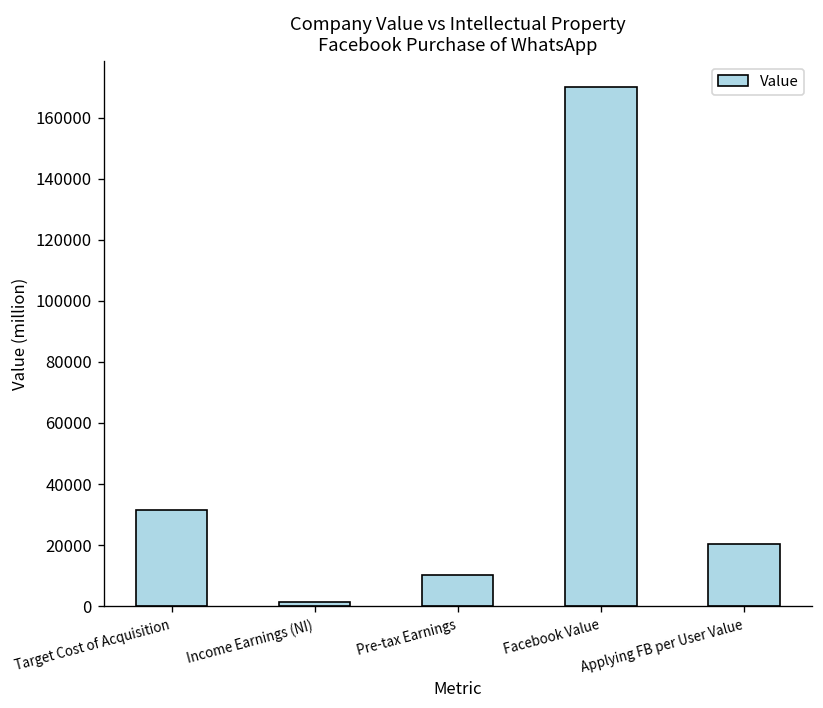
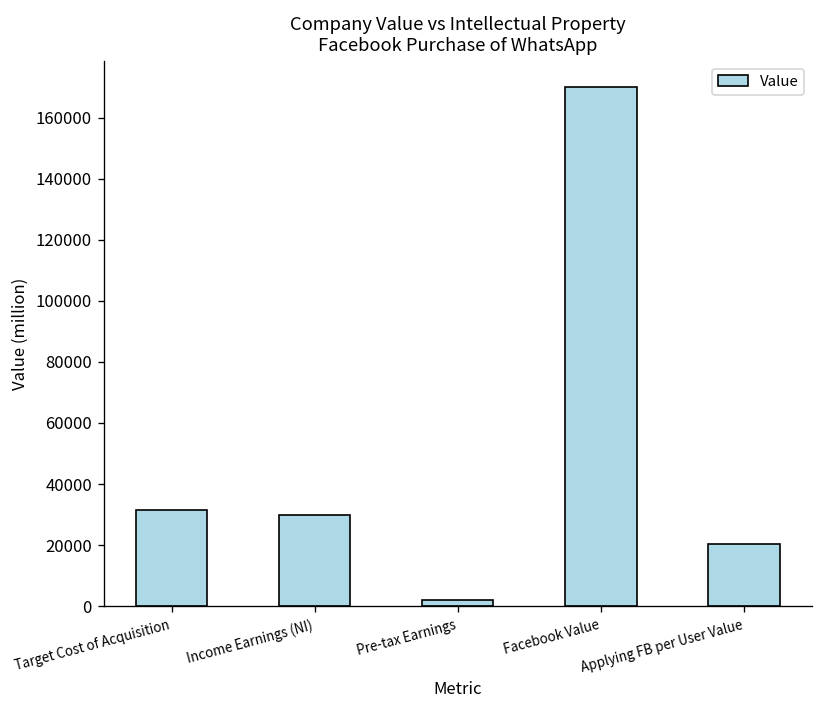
  {
    "Target Cost of Acquisition": 31000,
-   "Income Earnings (NI)": 2000,
-   "Pre-tax Earnings": 10000,
+   "Income Earnings (NI)": 30000,
+   "Pre-tax Earnings": 2000,
    "Facebook Value": 170000,
    "Applying FB per User Value": 20000
  }
